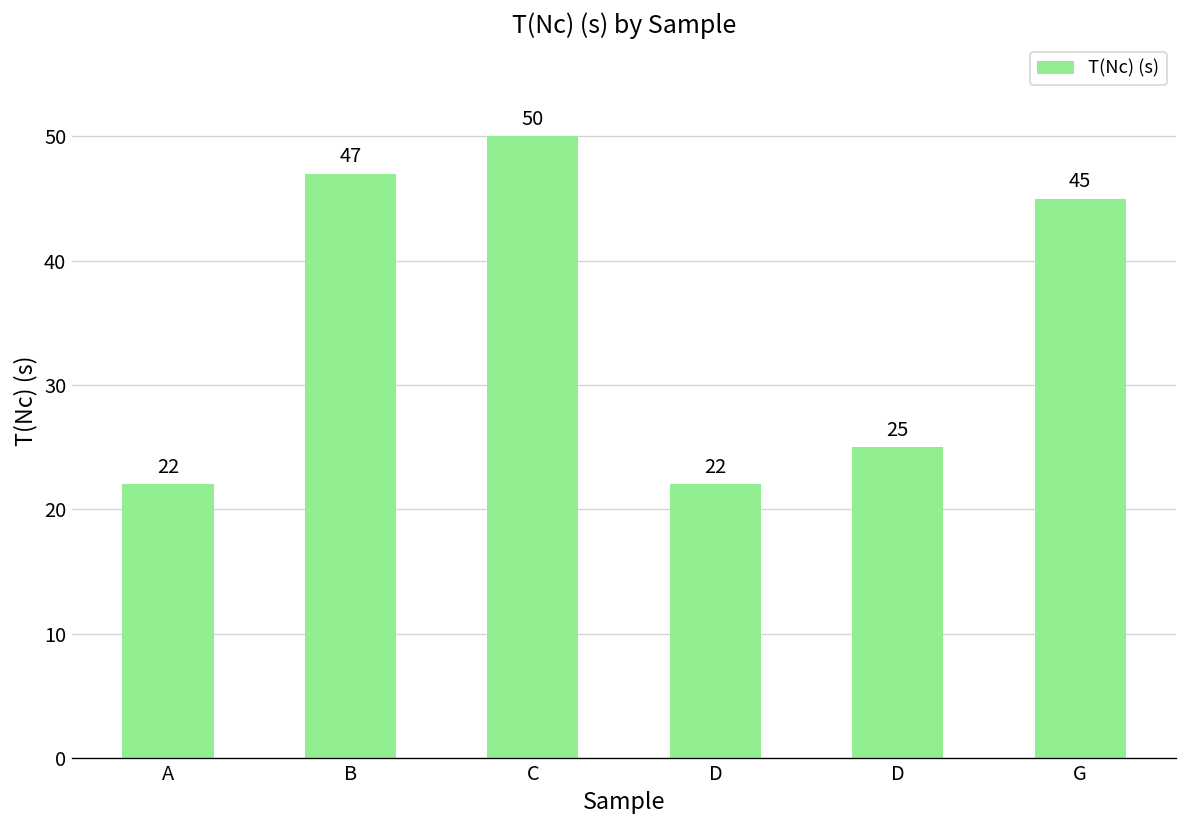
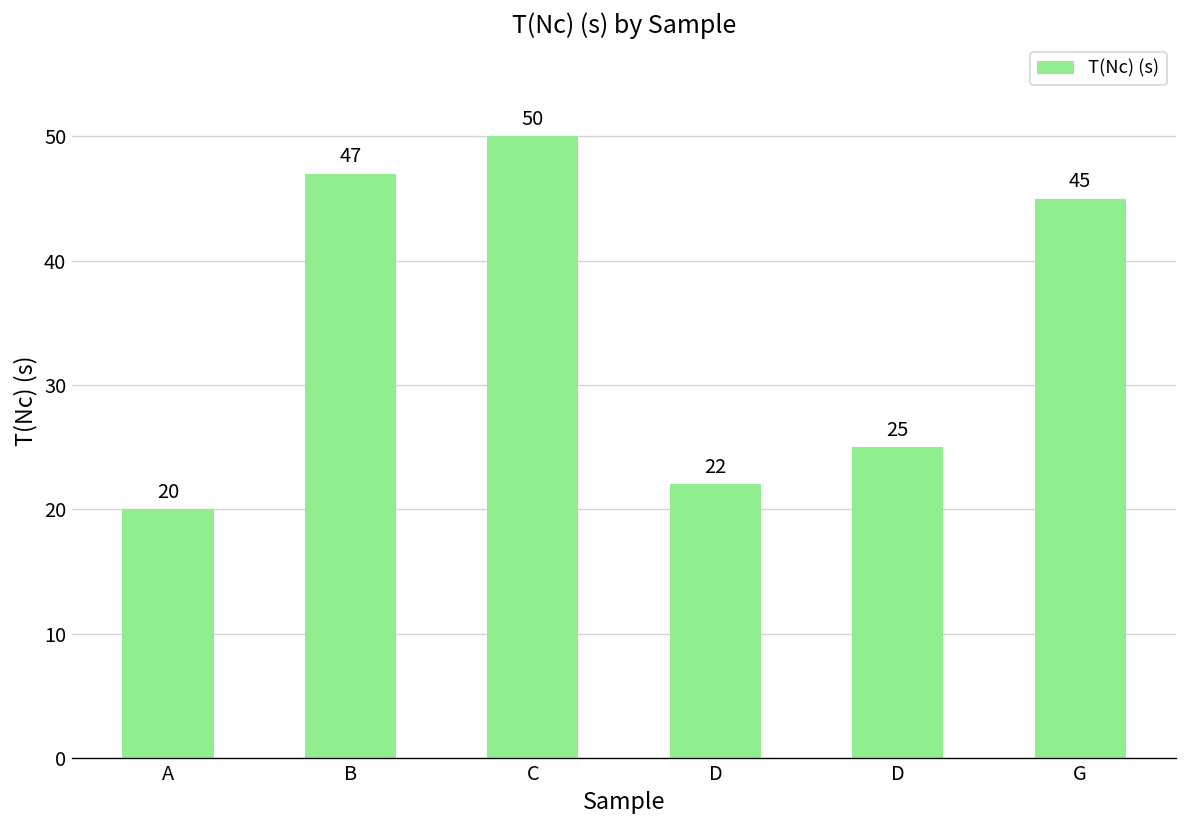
  {
-   "A": 22,
+   "A": 20,
    "B": 47,
    "C": 50,
    "G": 45
  }
